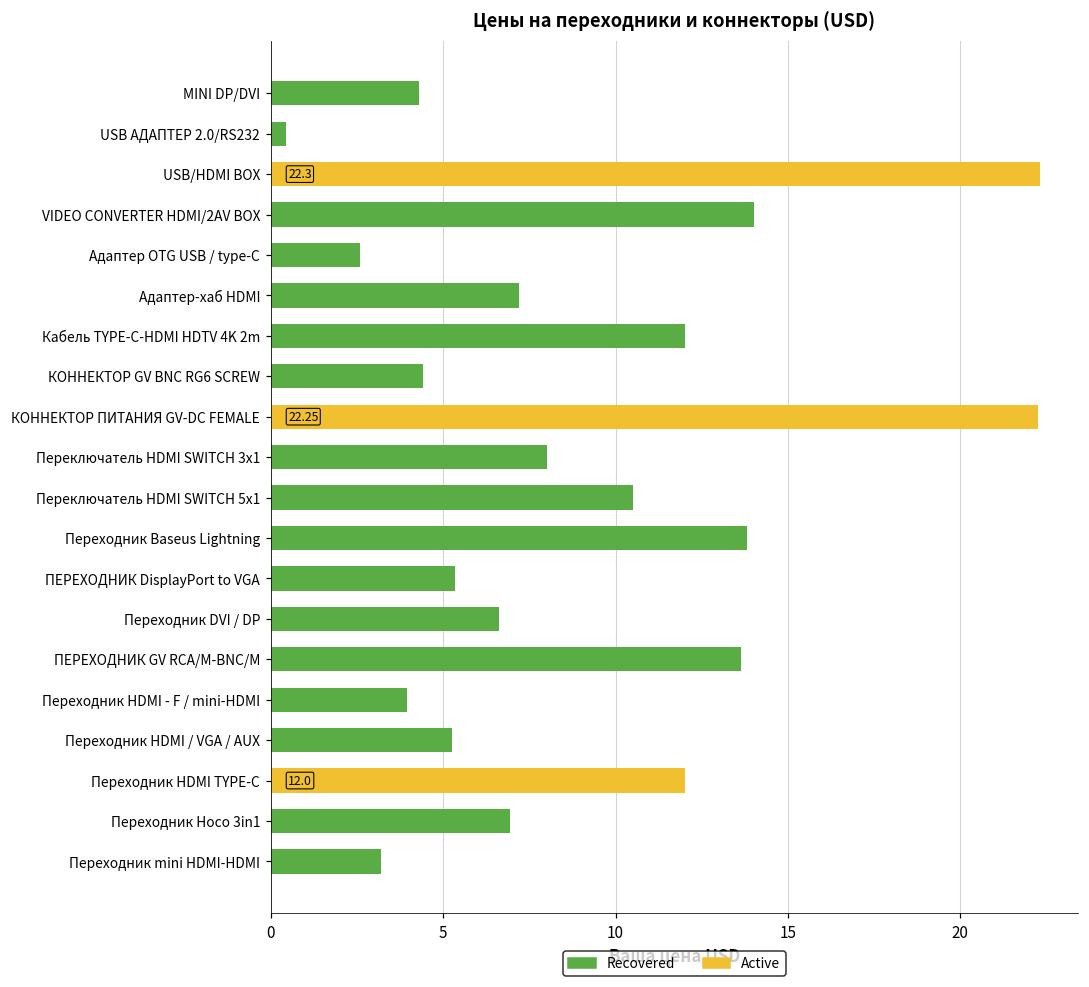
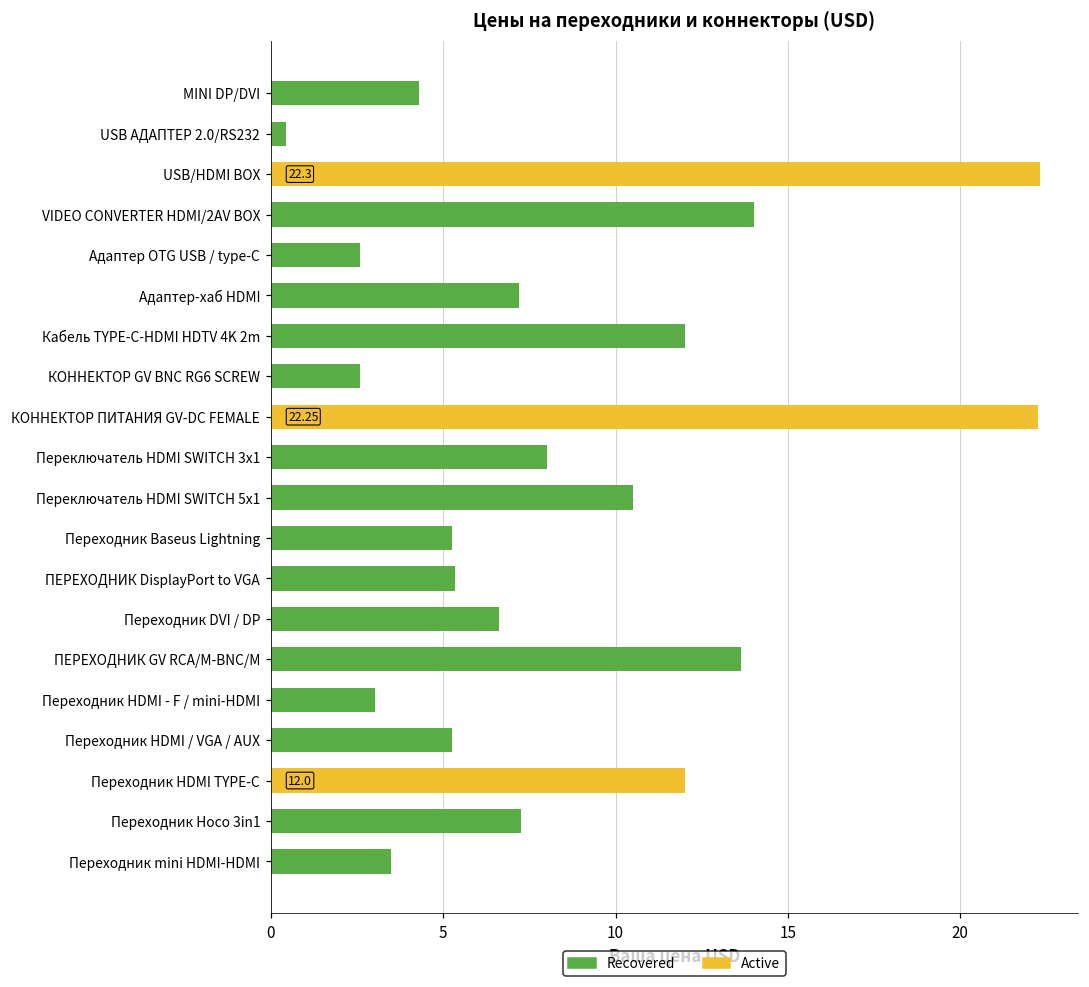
  {
    "Recovered": {
      "MINI DP/DVI": 4.3,
      "USB АДАПТЕР 2.0/RS232": 0.5,
      "VIDEO CONVERTER HDMI/2AV BOX": 14.0,
      "Адаптер OTG USB / type-C": 2.6,
      "Адаптер-хаб HDMI": 7.2,
      "Кабель TYPE-C-HDMI HDTV 4K 2m": 12.0,
-     "КОННЕКТОР GV BNC RG6 SCREW": 4.4,
+     "КОННЕКТОР GV BNC RG6 SCREW": 2.6,
      "Переключатель HDMI SWITCH 3x1": 8.0,
      "Переключатель HDMI SWITCH 5x1": 10.5,
-     "Переходник Baseus Lightning": 13.8,
+     "Переходник Baseus Lightning": 5.3,
      "ПЕРЕХОДНИК DisplayPort to VGA": 5.4,
      "Переходник DVI / DP": 6.6,
      "ПЕРЕХОДНИК GV RCA/M-BNC/M": 13.7,
-     "Переходник HDMI - F / mini-HDMI": 4.0,
+     "Переходник HDMI - F / mini-HDMI": 3.0,
      "Переходник HDMI / VGA / AUX": 5.3,
-     "Переходник Hoco 3in1": 7.0,
-     "Переходник mini HDMI-HDMI": 3.2
+     "Переходник Hoco 3in1": 7.3,
+     "Переходник mini HDMI-HDMI": 3.5
    }
  }
